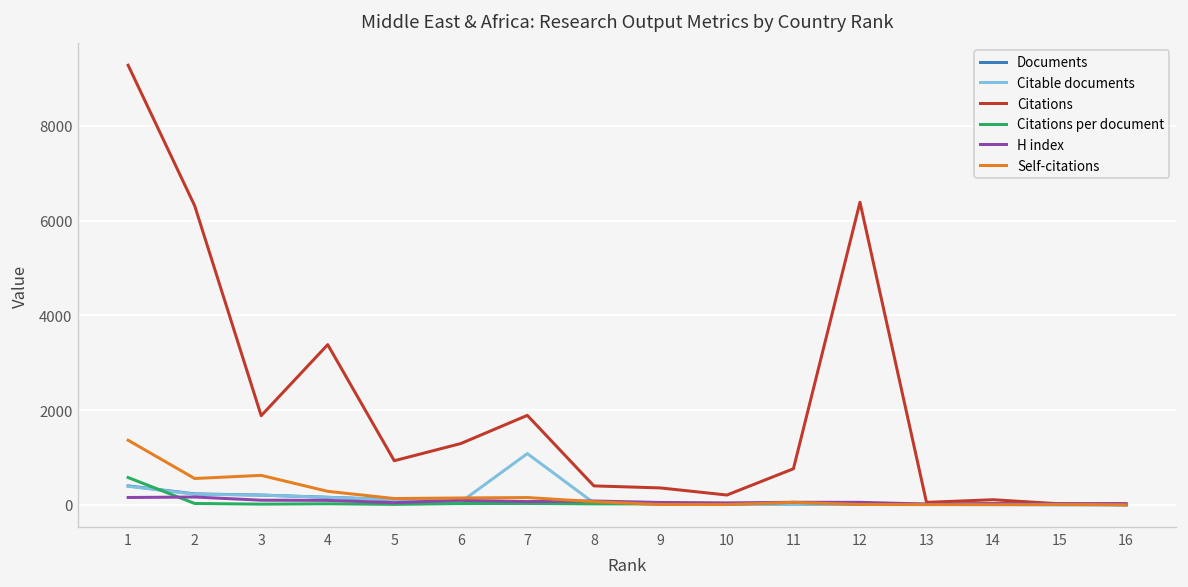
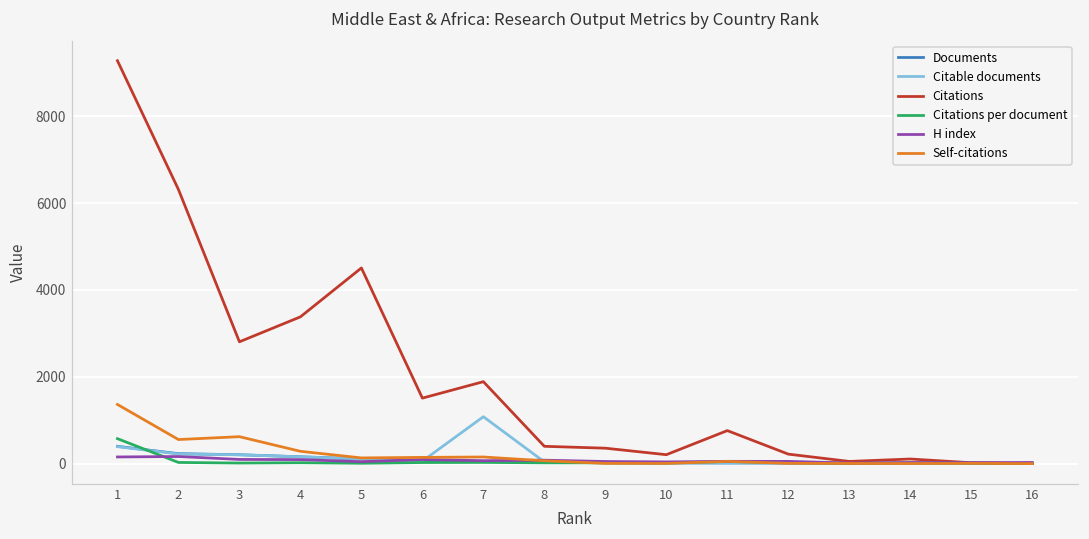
  {
    "Citable documents": {
      "7": 1100
    },
    "Citations": {
      "1": 9300,
      "2": 6300,
-     "3": 1900,
+     "3": 2800,
      "4": 3400,
-     "5": 900,
-     "6": 1300,
+     "5": 4500,
+     "6": 1500,
      "7": 1900,
      "8": 400,
      "9": 400,
      "10": 200,
      "11": 800,
-     "12": 6400,
+     "12": 200,
      "14": 100
    },
    "Citations per document": {
      "1": 600,
      "2": 0,
      "3": 0,
      "4": 0
    },
    "H index": {
      "1": 200,
      "3": 100
    },
    "Self-citations": {
      "1": 1400,
      "2": 600,
      "3": 600,
      "4": 300,
      "7": 200
    }
  }
